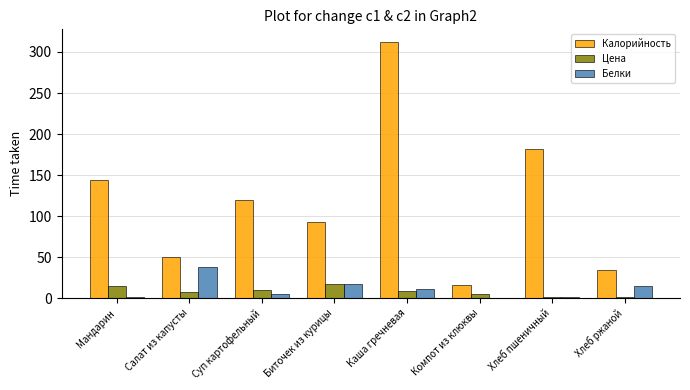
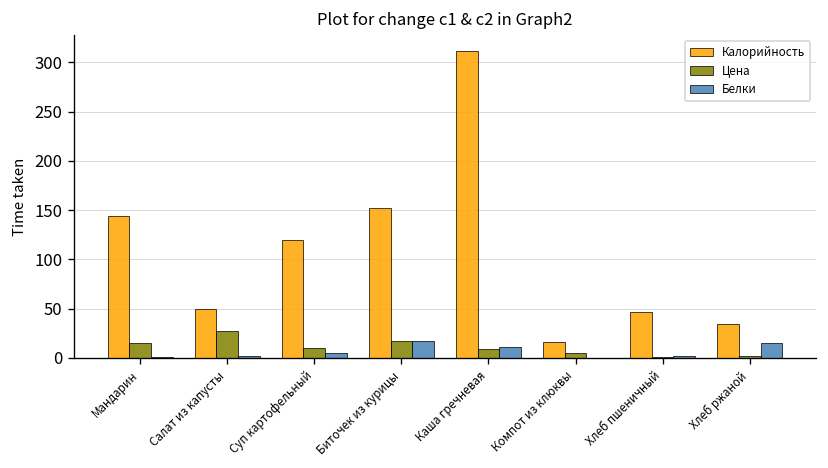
  {
    "Калорийность": {
      "Мандарин": 140,
      "Салат из капусты": 50,
      "Суп картофельный": 120,
-     "Биточек из курицы": 90,
+     "Биточек из курицы": 150,
      "Каша гречневая": 310,
      "Компот из клюквы": 20,
-     "Хлеб пшеничный": 180,
+     "Хлеб пшеничный": 50,
      "Хлеб ржаной": 30
    },
    "Цена": {
      "Мандарин": 20,
-     "Салат из капусты": 10,
+     "Салат из капусты": 30,
      "Суп картофельный": 10,
      "Биточек из курицы": 20,
      "Каша гречневая": 10,
      "Компот из клюквы": 10
    },
    "Белки": {
-     "Салат из капусты": 40,
+     "Салат из капусты": 0,
      "Суп картофельный": 0,
      "Биточек из курицы": 20,
      "Каша гречневая": 10,
      "Компот из клюквы": 0,
      "Хлеб ржаной": 20
    }
  }
